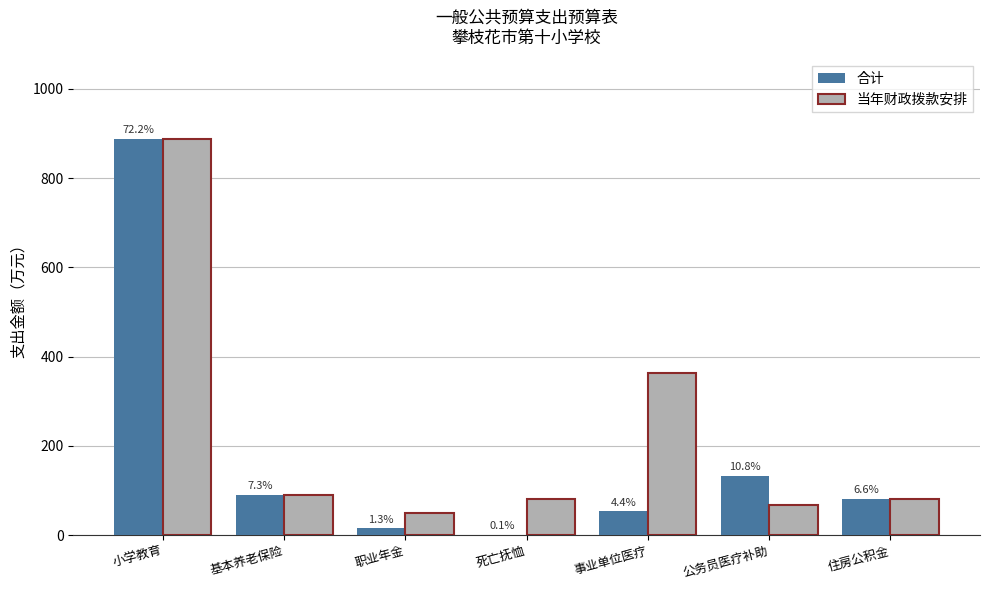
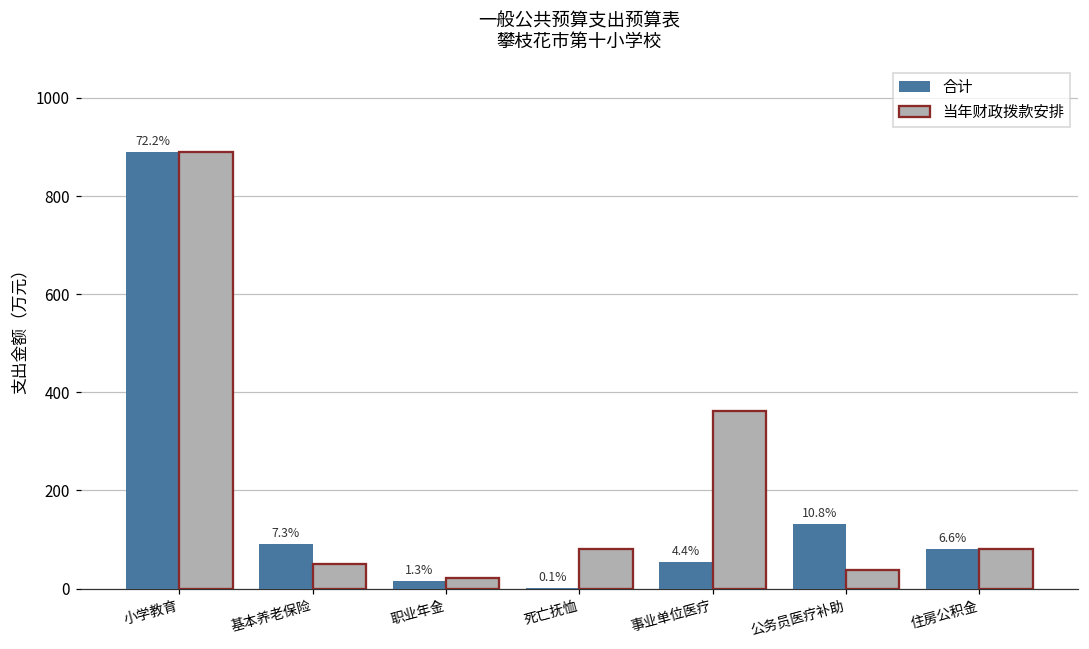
  {
    "当年财政拨款安排": {
      "小学教育": 890,
-     "基本养老保险": 90,
-     "职业年金": 50,
+     "基本养老保险": 50,
+     "职业年金": 20,
      "死亡抚恤": 80,
      "事业单位医疗": 360,
-     "公务员医疗补助": 70,
+     "公务员医疗补助": 40,
      "住房公积金": 80
    }
  }
